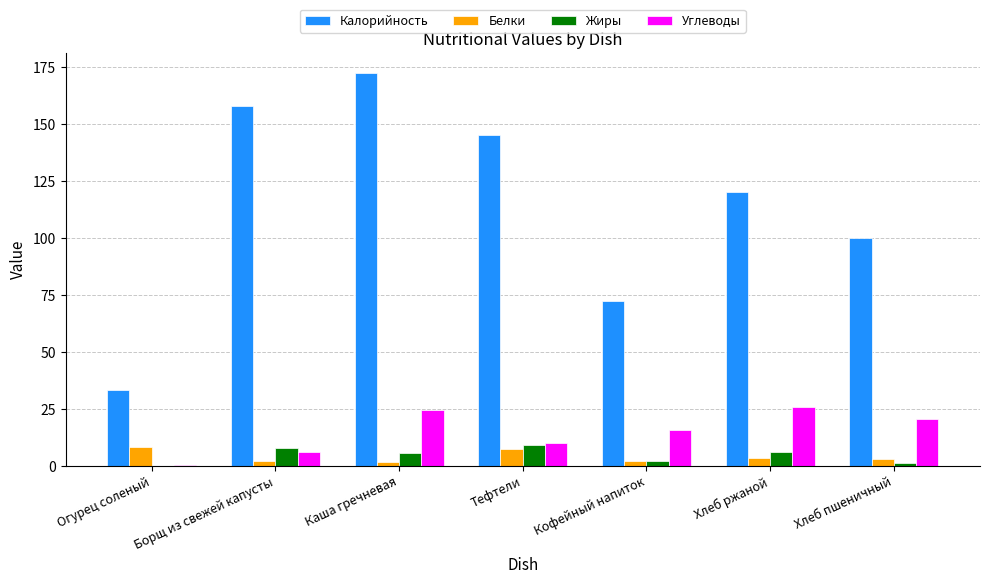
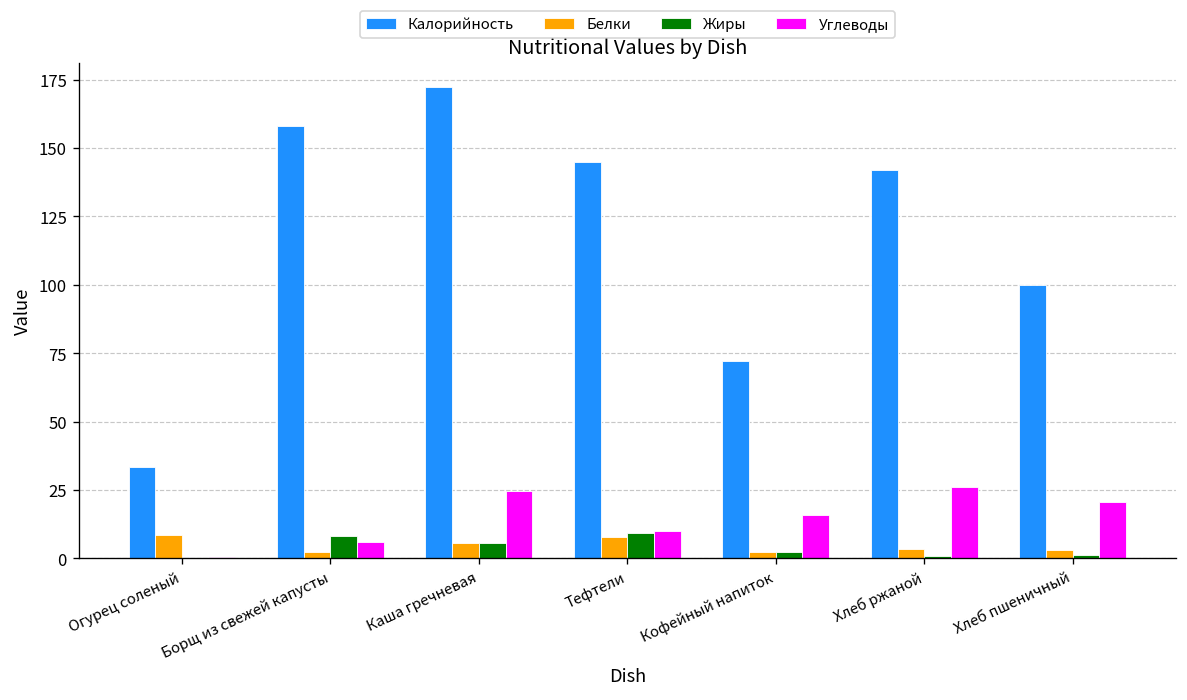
  {
    "Калорийность": {
      "Огурец соленый": 33,
      "Борщ из свежей капусты": 158,
      "Каша гречневая": 172,
      "Тефтели": 145,
      "Кофейный напиток": 72,
-     "Хлеб ржаной": 120,
+     "Хлеб ржаной": 142,
      "Хлеб пшеничный": 100
    },
    "Белки": {
      "Огурец соленый": 8,
      "Борщ из свежей капусты": 2,
-     "Каша гречневая": 2,
+     "Каша гречневая": 6,
      "Тефтели": 8,
      "Кофейный напиток": 2,
      "Хлеб ржаной": 3,
      "Хлеб пшеничный": 3
    },
    "Жиры": {
      "Огурец соленый": 0,
      "Борщ из свежей капусты": 8,
      "Каша гречневая": 6,
      "Тефтели": 9,
      "Кофейный напиток": 2,
-     "Хлеб ржаной": 6,
+     "Хлеб ржаной": 1,
      "Хлеб пшеничный": 1
    },
    "Углеводы": {
      "Борщ из свежей капусты": 6,
      "Каша гречневая": 25,
      "Тефтели": 10,
      "Кофейный напиток": 16,
      "Хлеб ржаной": 26,
      "Хлеб пшеничный": 21
    }
  }
